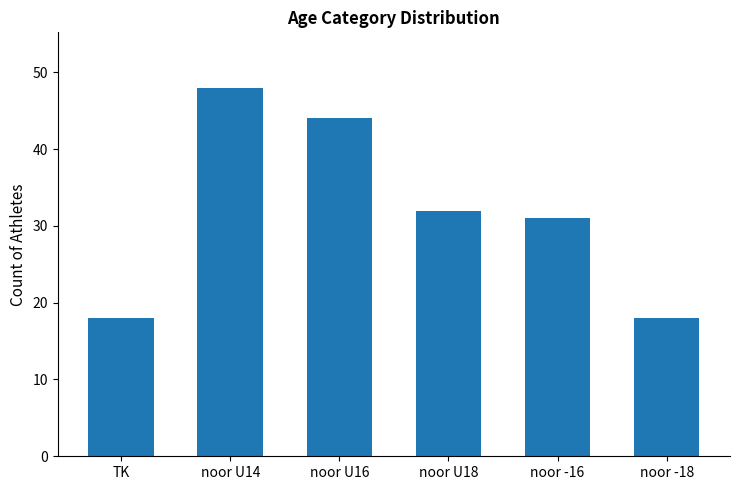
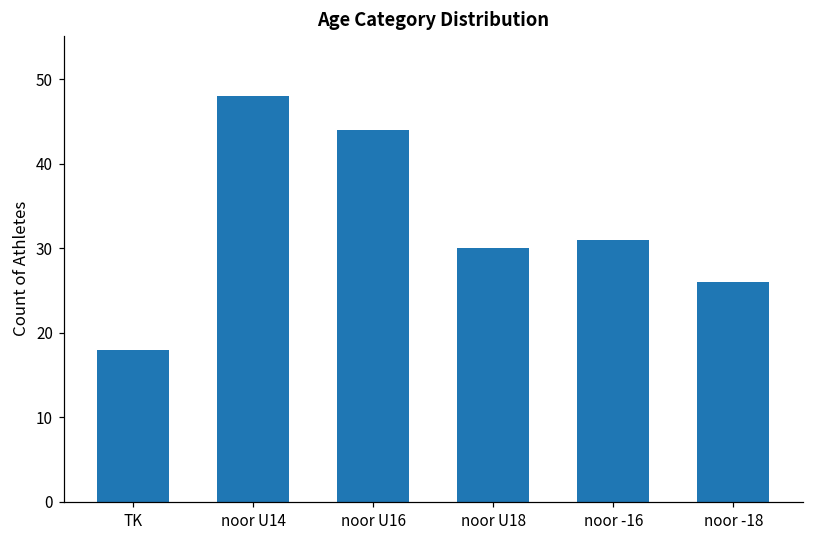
  {
    "TK": 18,
    "noor U14": 48,
    "noor U16": 44,
-   "noor U18": 32,
+   "noor U18": 30,
    "noor -16": 31,
-   "noor -18": 18
+   "noor -18": 26
  }
